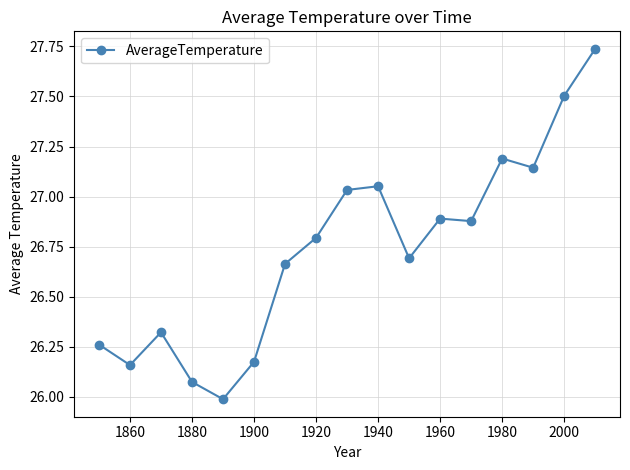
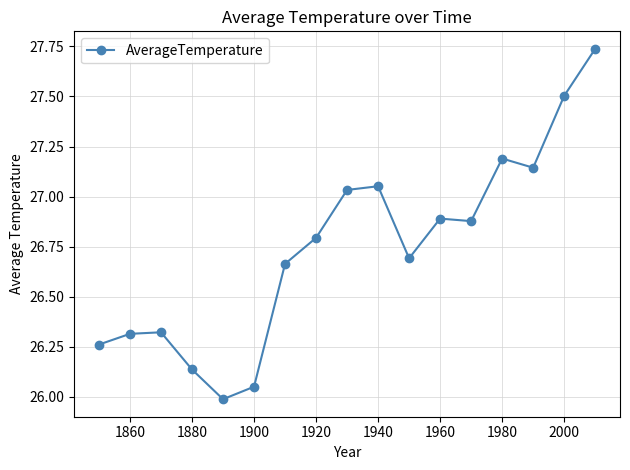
  {
-   "1860": 26.16,
-   "1880": 26.07,
-   "1900": 26.17,
+   "1860": 26.31,
+   "1880": 26.14,
+   "1900": 26.05,
    "1920": 26.79,
    "1940": 27.05,
    "1960": 26.89,
    "1980": 27.19,
    "2000": 27.50
  }
